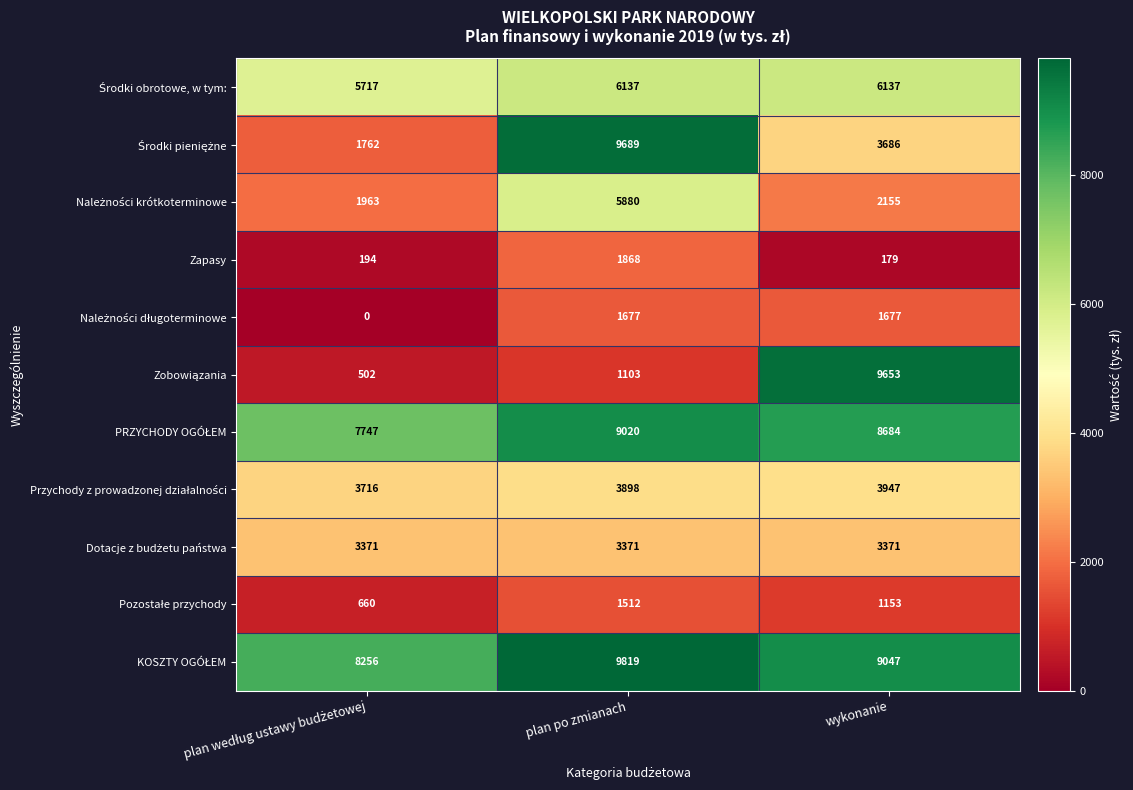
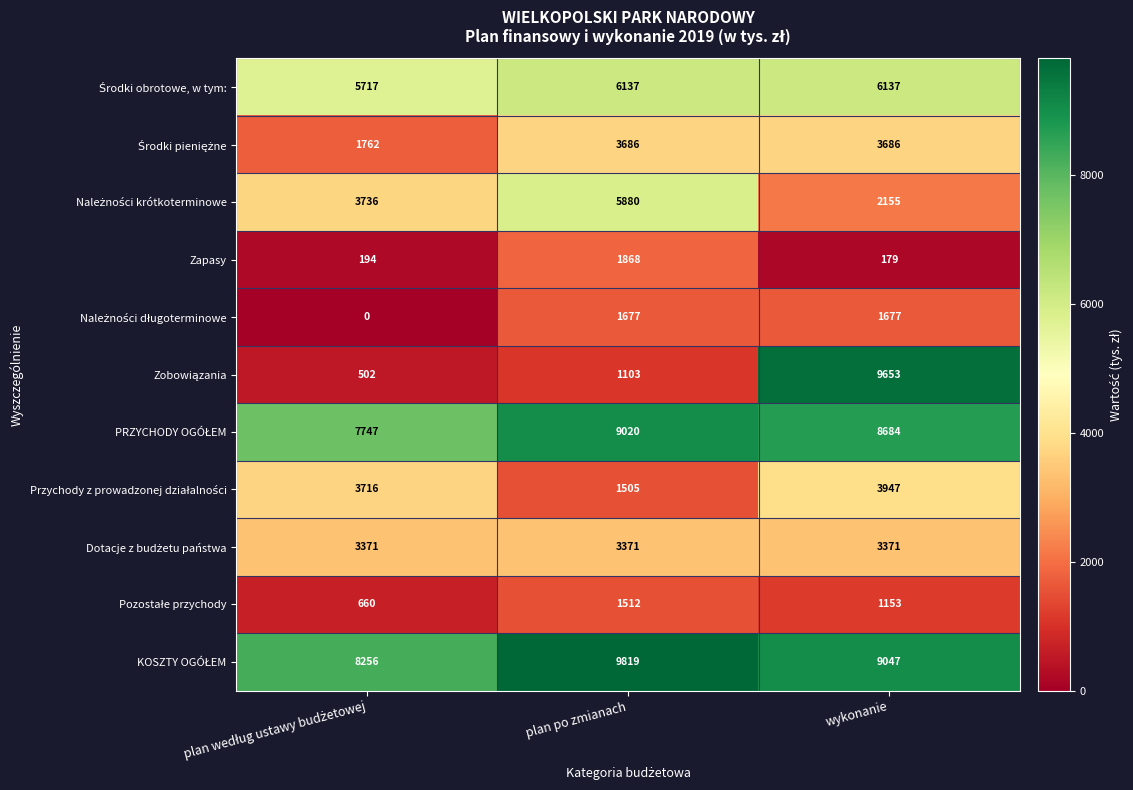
  {
    "Środki obrotowe, w tym:": {
      "plan według ustawy budżetowej": 5717,
      "plan po zmianach": 6137,
      "wykonanie": 6137
    },
    "Środki pieniężne": {
      "plan według ustawy budżetowej": 1762,
-     "plan po zmianach": 9689,
+     "plan po zmianach": 3686,
      "wykonanie": 3686
    },
    "Należności krótkoterminowe": {
-     "plan według ustawy budżetowej": 1963,
+     "plan według ustawy budżetowej": 3736,
      "plan po zmianach": 5880,
      "wykonanie": 2155
    },
    "Zapasy": {
      "plan według ustawy budżetowej": 194,
      "plan po zmianach": 1868,
      "wykonanie": 179
    },
    "Należności długoterminowe": {
      "plan według ustawy budżetowej": 0,
      "plan po zmianach": 1677,
      "wykonanie": 1677
    },
    "Zobowiązania": {
      "plan według ustawy budżetowej": 502,
      "plan po zmianach": 1103,
      "wykonanie": 9653
    },
    "PRZYCHODY OGÓŁEM": {
      "plan według ustawy budżetowej": 7747,
      "plan po zmianach": 9020,
      "wykonanie": 8684
    },
    "Przychody z prowadzonej działalności": {
      "plan według ustawy budżetowej": 3716,
-     "plan po zmianach": 3898,
+     "plan po zmianach": 1505,
      "wykonanie": 3947
    },
    "Dotacje z budżetu państwa": {
      "plan według ustawy budżetowej": 3371,
      "plan po zmianach": 3371,
      "wykonanie": 3371
    },
    "Pozostałe przychody": {
      "plan według ustawy budżetowej": 660,
      "plan po zmianach": 1512,
      "wykonanie": 1153
    },
    "KOSZTY OGÓŁEM": {
      "plan według ustawy budżetowej": 8256,
      "plan po zmianach": 9819,
      "wykonanie": 9047
    }
  }
